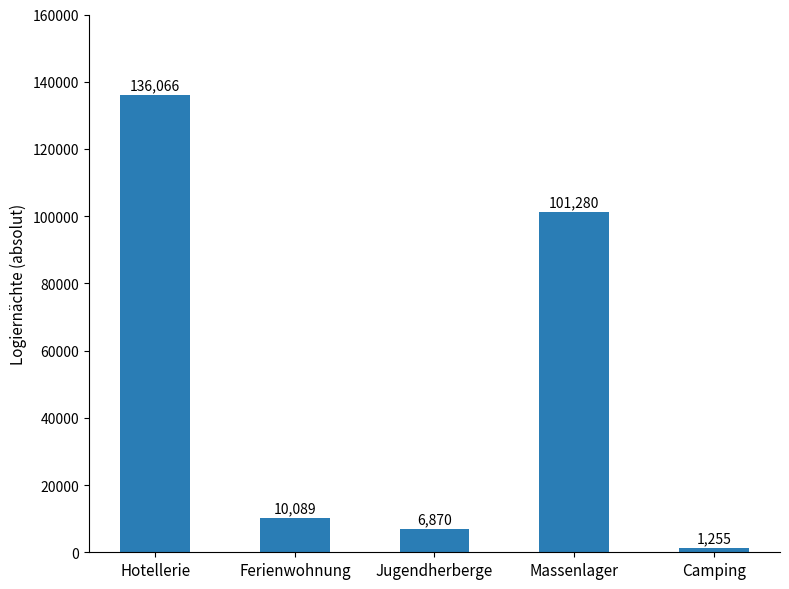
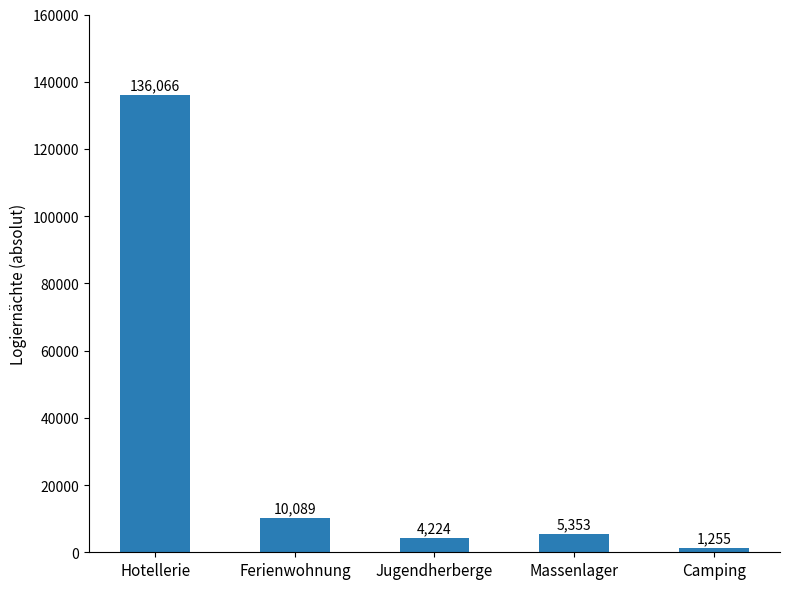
  {
    "Hotellerie": "136,066",
    "Ferienwohnung": "10,089",
-   "Jugendherberge": "6,870",
-   "Massenlager": "101,280",
+   "Jugendherberge": "4,224",
+   "Massenlager": "5,353",
    "Camping": "1,255"
  }
